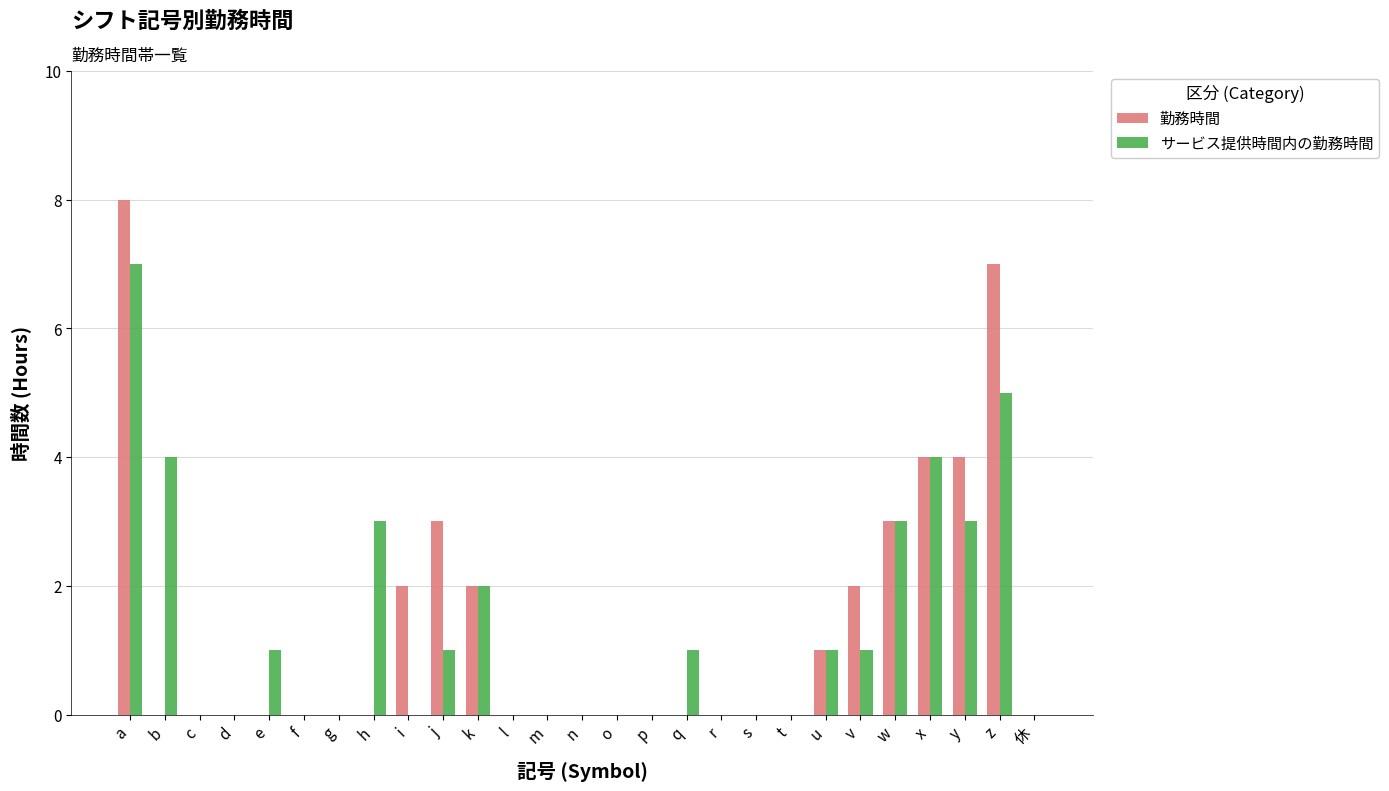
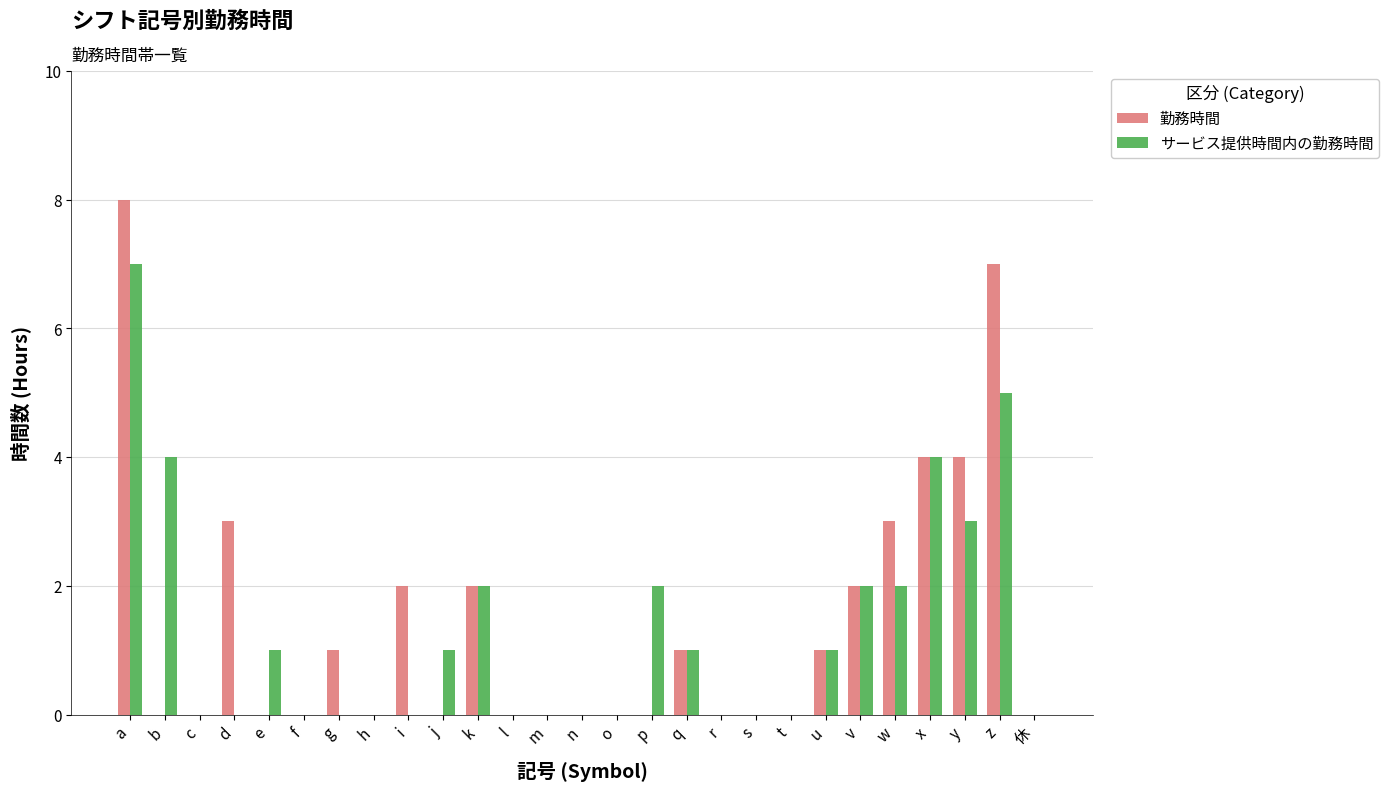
  {
    "勤務時間": {
      "a": 8,
      "b": 0,
      "c": 0,
-     "d": 0,
+     "d": 3,
      "e": 0,
      "f": 0,
-     "g": 0,
+     "g": 1,
      "h": 0,
      "i": 2,
-     "j": 3,
+     "j": 0,
      "k": 2,
      "l": 0,
      "m": 0,
      "n": 0,
      "o": 0,
      "p": 0,
-     "q": 0,
+     "q": 1,
      "r": 0,
      "s": 0,
      "t": 0,
      "u": 1,
      "v": 2,
      "w": 3,
      "x": 4,
      "y": 4,
      "z": 7,
      "休": 0
    },
    "サービス提供時間内の勤務時間": {
      "a": 7,
      "b": 4,
      "c": 0,
      "d": 0,
      "e": 1,
      "f": 0,
      "g": 0,
-     "h": 3,
+     "h": 0,
      "i": 0,
      "j": 1,
      "k": 2,
      "l": 0,
      "m": 0,
      "n": 0,
      "o": 0,
-     "p": 0,
+     "p": 2,
      "q": 1,
      "r": 0,
      "s": 0,
      "t": 0,
      "u": 1,
-     "v": 1,
-     "w": 3,
+     "v": 2,
+     "w": 2,
      "x": 4,
      "y": 3,
      "z": 5,
      "休": 0
    }
  }
